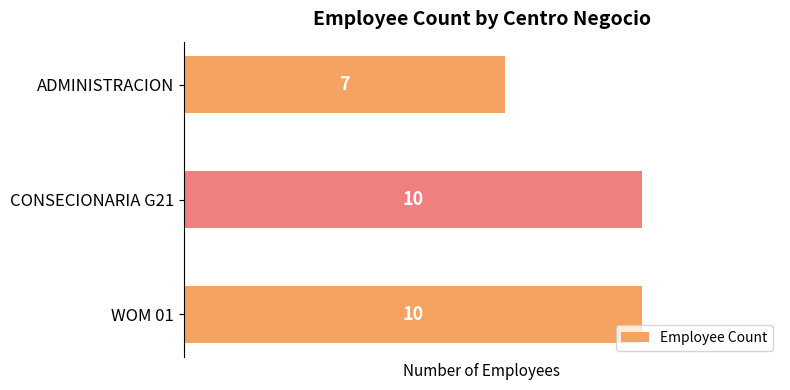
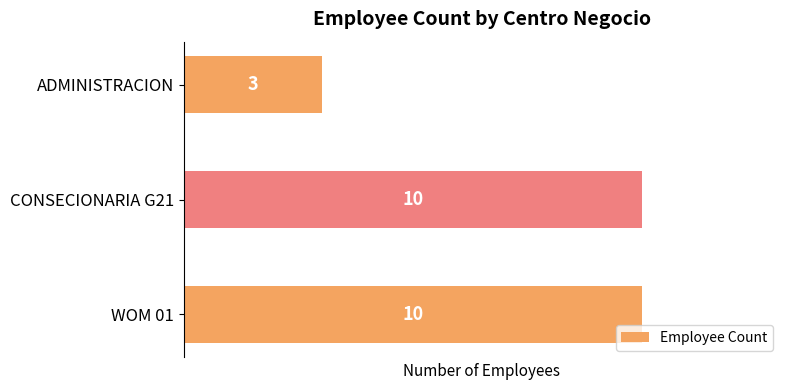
  {
-   "ADMINISTRACION": 7,
+   "ADMINISTRACION": 3,
    "CONSECIONARIA G21": 10,
    "WOM 01": 10
  }
